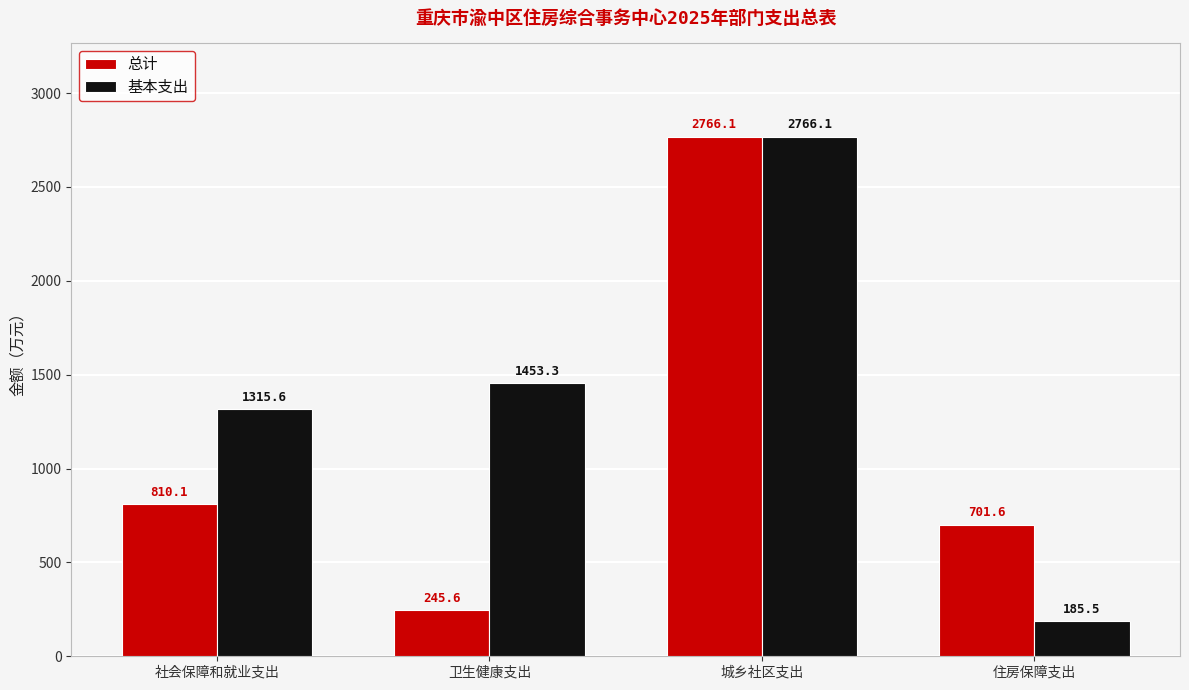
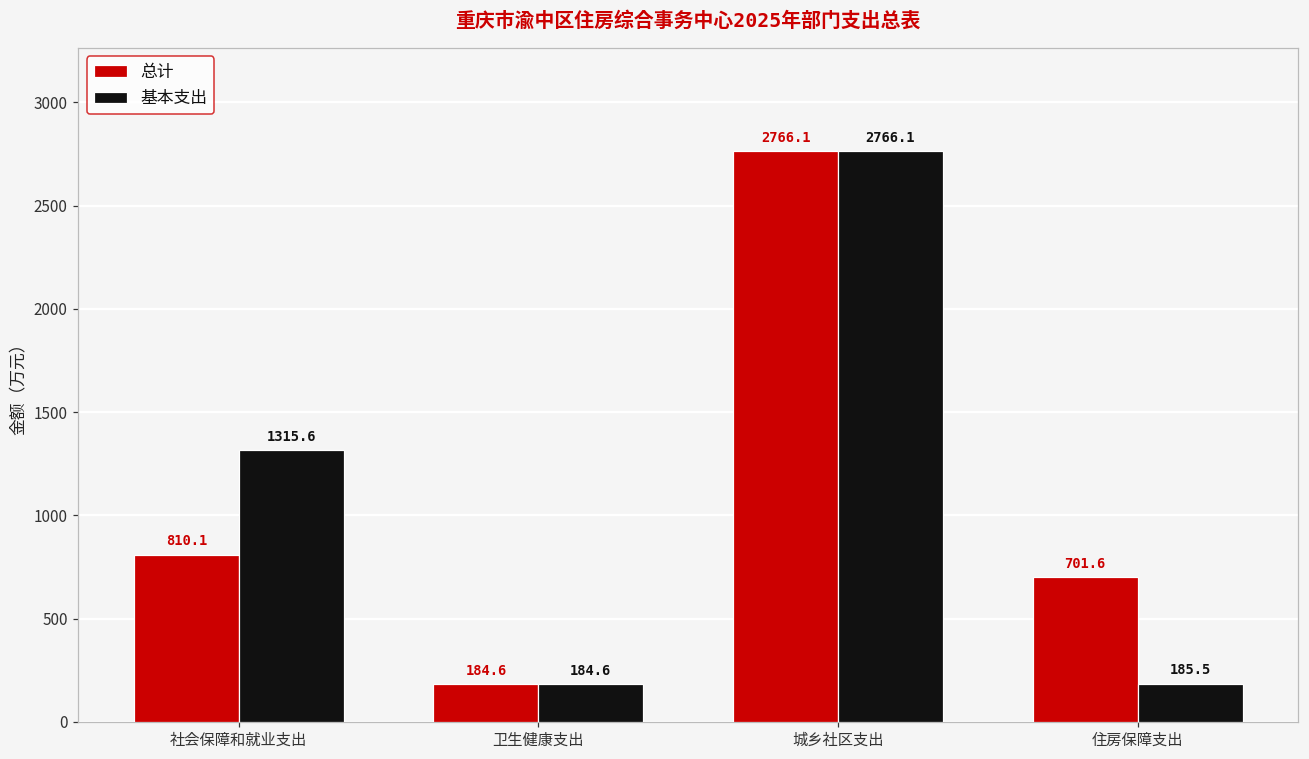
  {
    "总计": {
      "社会保障和就业支出": 810.1,
-     "卫生健康支出": 245.6,
+     "卫生健康支出": 184.6,
      "城乡社区支出": 2766.1,
      "住房保障支出": 701.6
    },
    "基本支出": {
      "社会保障和就业支出": 1315.6,
-     "卫生健康支出": 1453.3,
+     "卫生健康支出": 184.6,
      "城乡社区支出": 2766.1,
      "住房保障支出": 185.5
    }
  }
